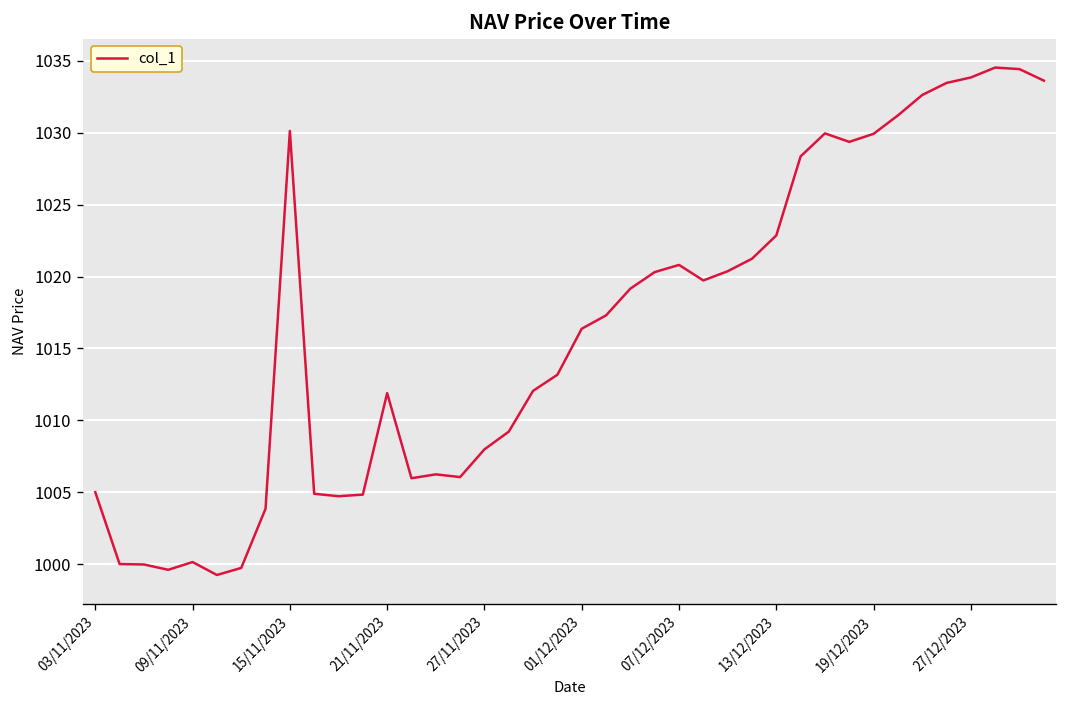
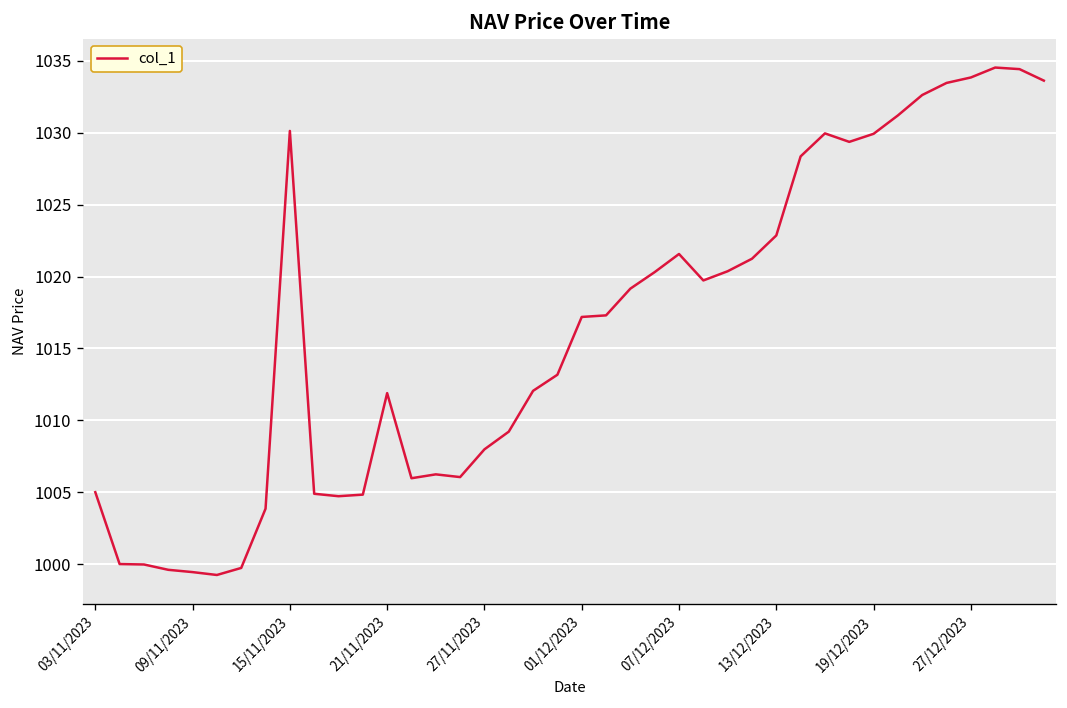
  {
    "03/11/2023": 1005.0,
-   "09/11/2023": 1000.1,
+   "09/11/2023": 999.4,
    "15/11/2023": 1030.1,
    "21/11/2023": 1011.9,
    "27/11/2023": 1008.0,
-   "01/12/2023": 1016.4,
-   "07/12/2023": 1020.8,
+   "01/12/2023": 1017.2,
+   "07/12/2023": 1021.6,
    "13/12/2023": 1022.9,
    "19/12/2023": 1029.9,
    "27/12/2023": 1033.9
  }
